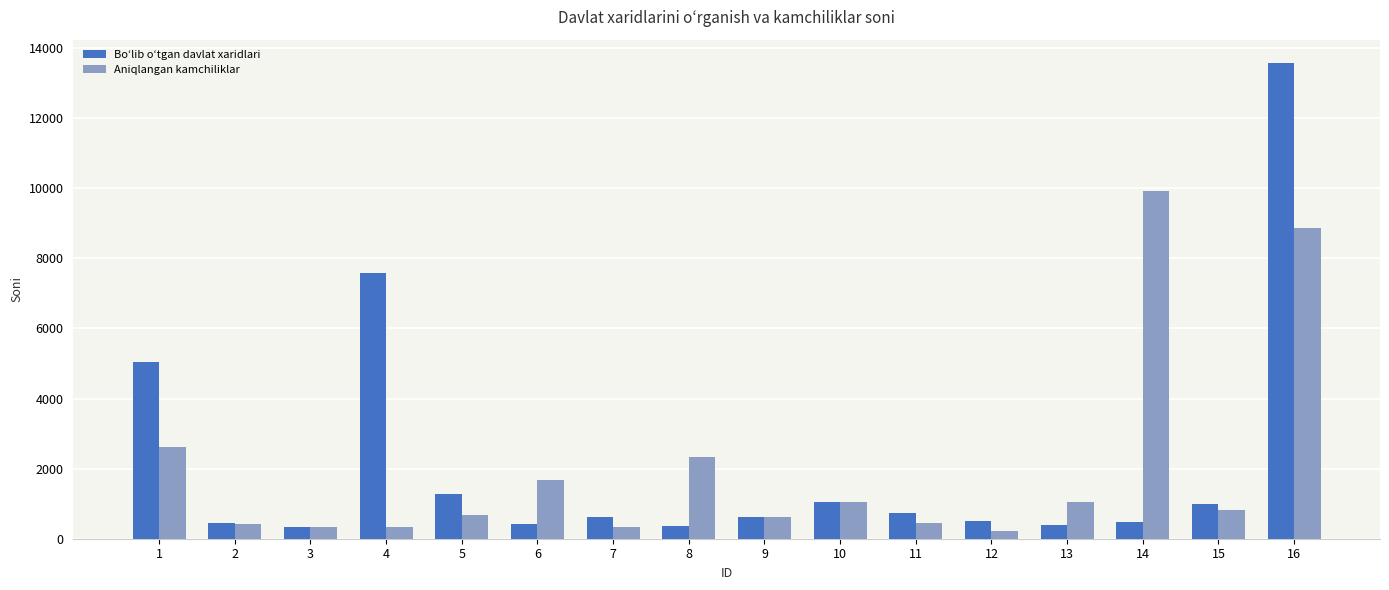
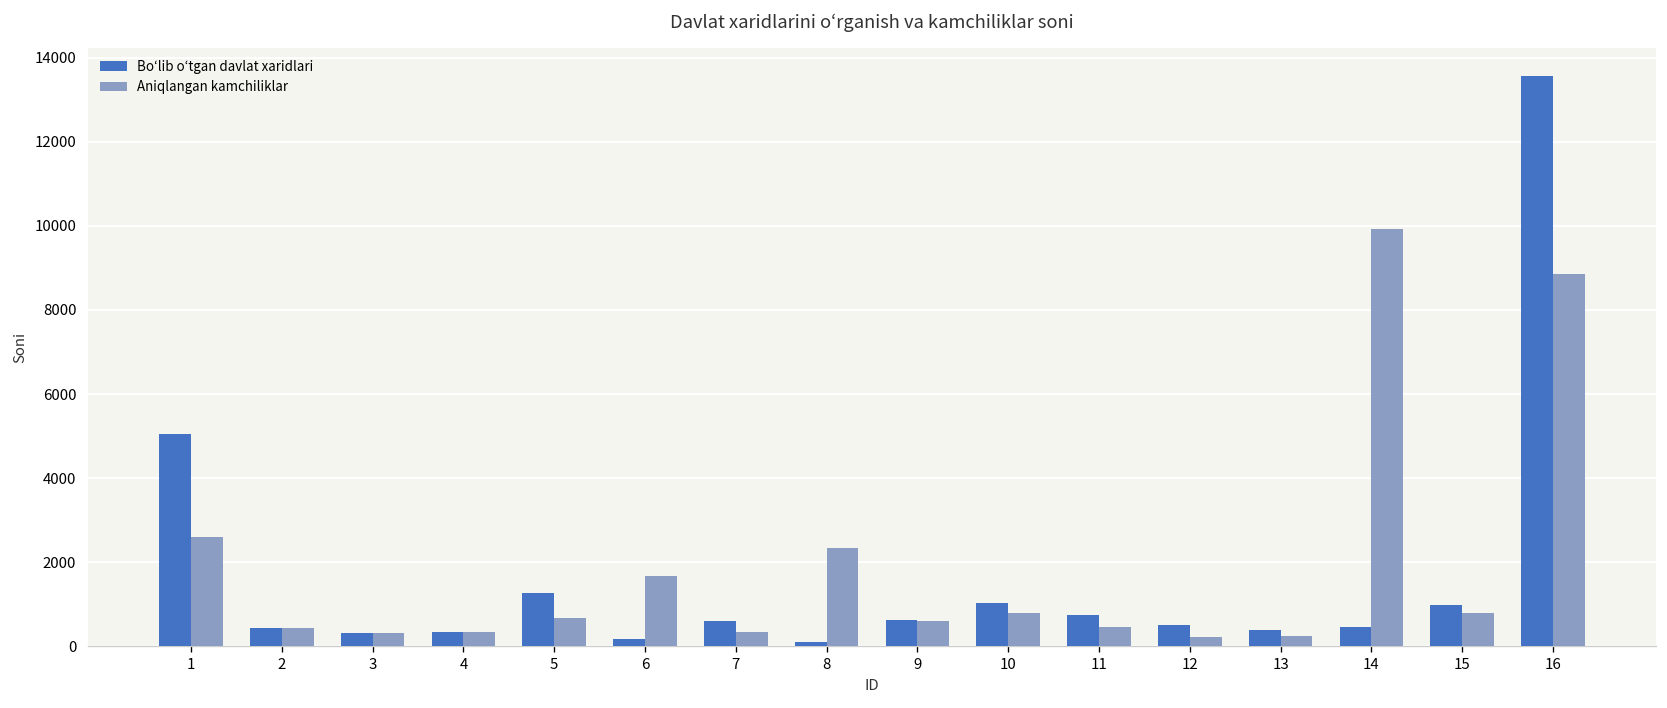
  {
    "Boʻlib oʻtgan davlat xaridlari": {
      "1": 5000,
      "2": 400,
      "3": 300,
-     "4": 7600,
+     "4": 300,
      "5": 1300,
-     "6": 400,
+     "6": 200,
      "7": 600,
-     "8": 400,
+     "8": 100,
      "9": 600,
      "10": 1000,
      "11": 700,
      "12": 500,
      "13": 400,
      "14": 500,
      "15": 1000,
      "16": 13600
    },
    "Aniqlangan kamchiliklar": {
      "1": 2600,
      "2": 400,
      "3": 300,
      "4": 300,
      "5": 700,
      "6": 1700,
      "7": 300,
      "8": 2300,
      "9": 600,
-     "10": 1000,
+     "10": 800,
      "11": 500,
      "12": 200,
-     "13": 1000,
+     "13": 200,
      "14": 9900,
      "15": 800,
      "16": 8900
    }
  }
